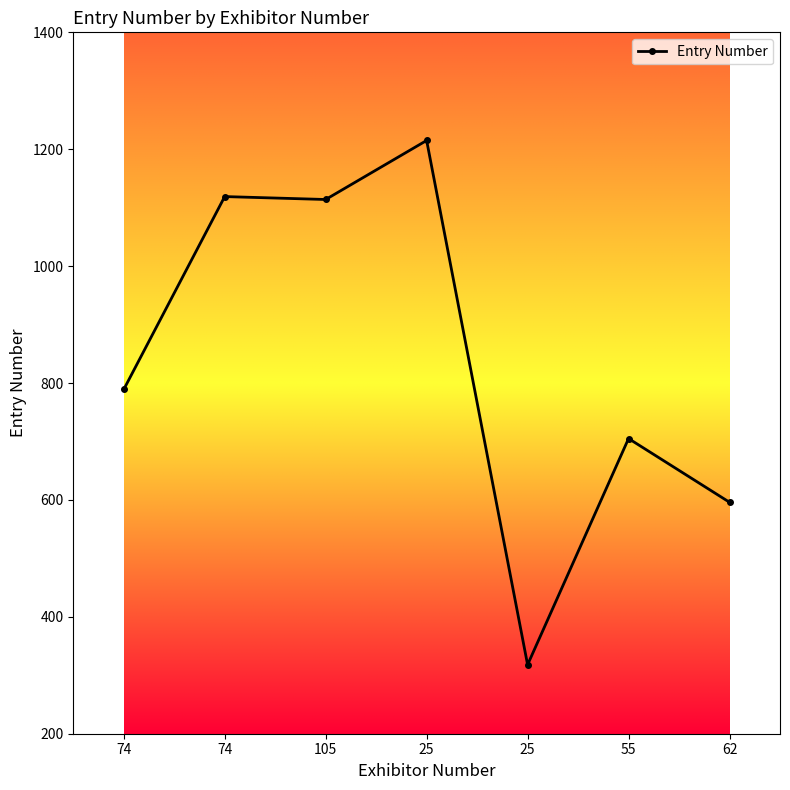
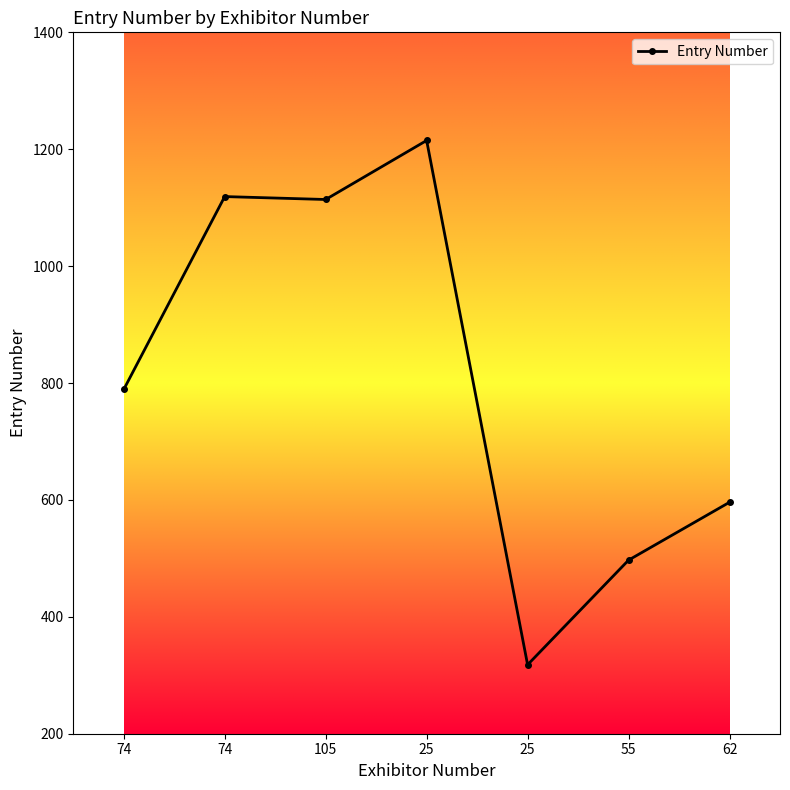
  {
    "105": 1110,
-   "55": 710,
+   "55": 500,
    "62": 600
  }
